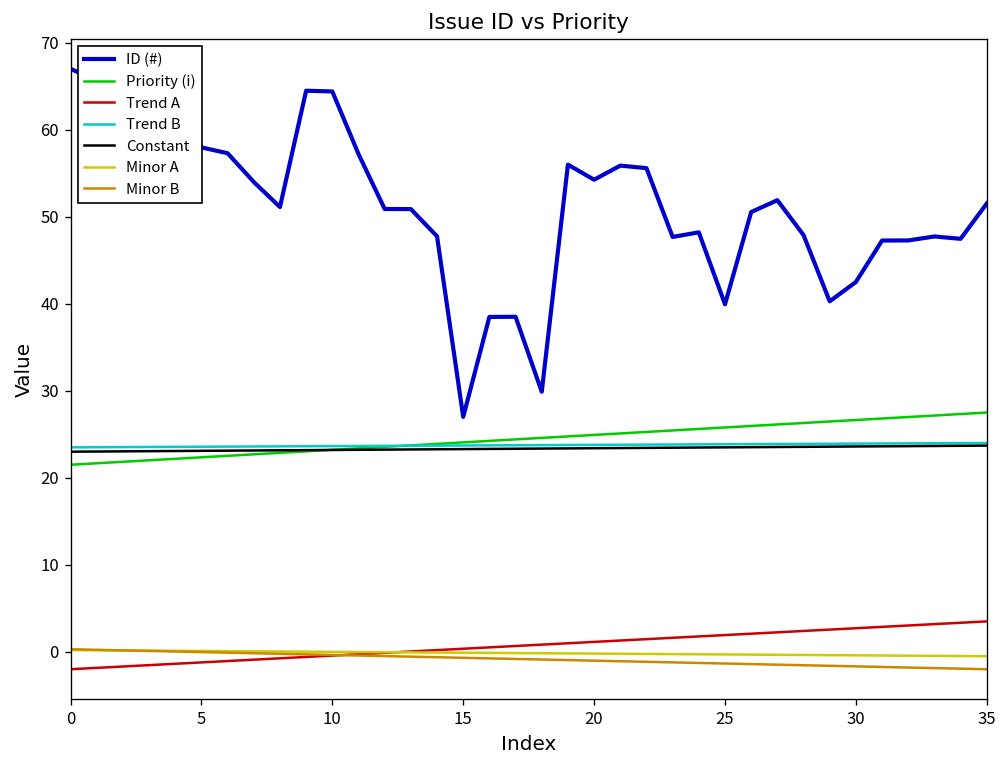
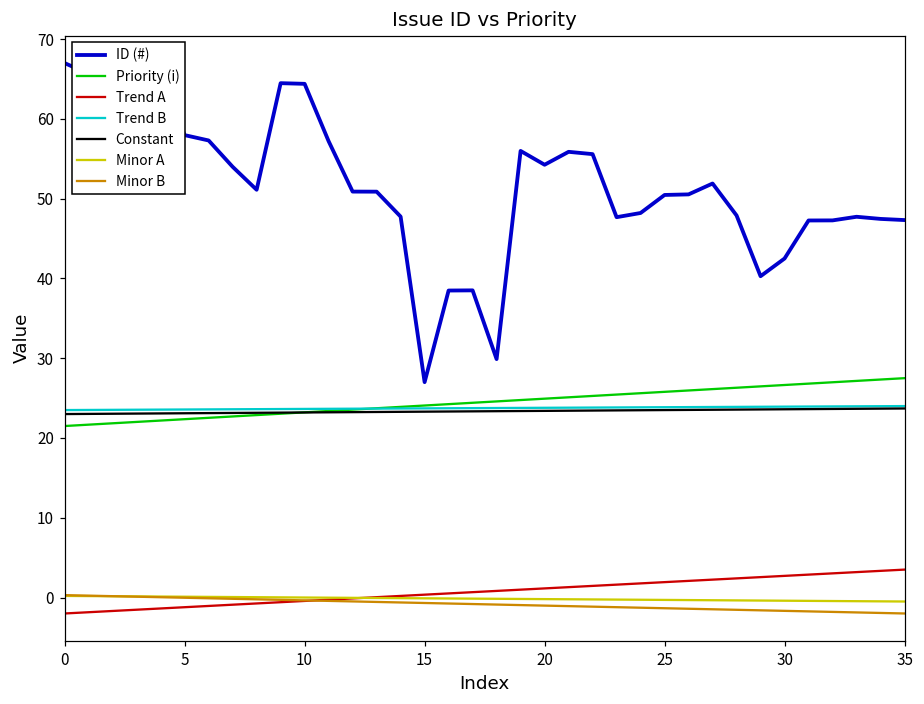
  {
    "ID (#)": {
      "0": 67,
      "10": 64,
      "15": 27,
      "20": 54,
-     "25": 40,
+     "25": 50,
      "30": 43,
-     "35": 52
+     "35": 47
    },
    "Priority (i)": {
      "0": 22,
      "5": 22,
      "15": 24,
      "20": 25,
      "25": 26,
      "30": 27,
      "35": 28
    },
    "Trend A": {
      "0": -2,
      "5": -1,
      "15": 0,
      "20": 1,
      "25": 2,
      "30": 3,
      "35": 4
    },
    "Trend B": {
      "0": 24,
      "5": 24,
      "10": 24,
      "15": 24,
      "20": 24,
      "25": 24
    },
    "Constant": {
      "0": 23,
      "5": 23,
      "15": 23,
      "20": 23,
      "25": 24
    },
    "Minor A": {
      "10": 0,
      "15": 0,
      "20": 0,
      "25": 0,
      "30": 0,
      "35": -1
    },
    "Minor B": {
      "15": -1,
      "20": -1,
      "25": -1,
      "30": -2,
      "35": -2
    }
  }
